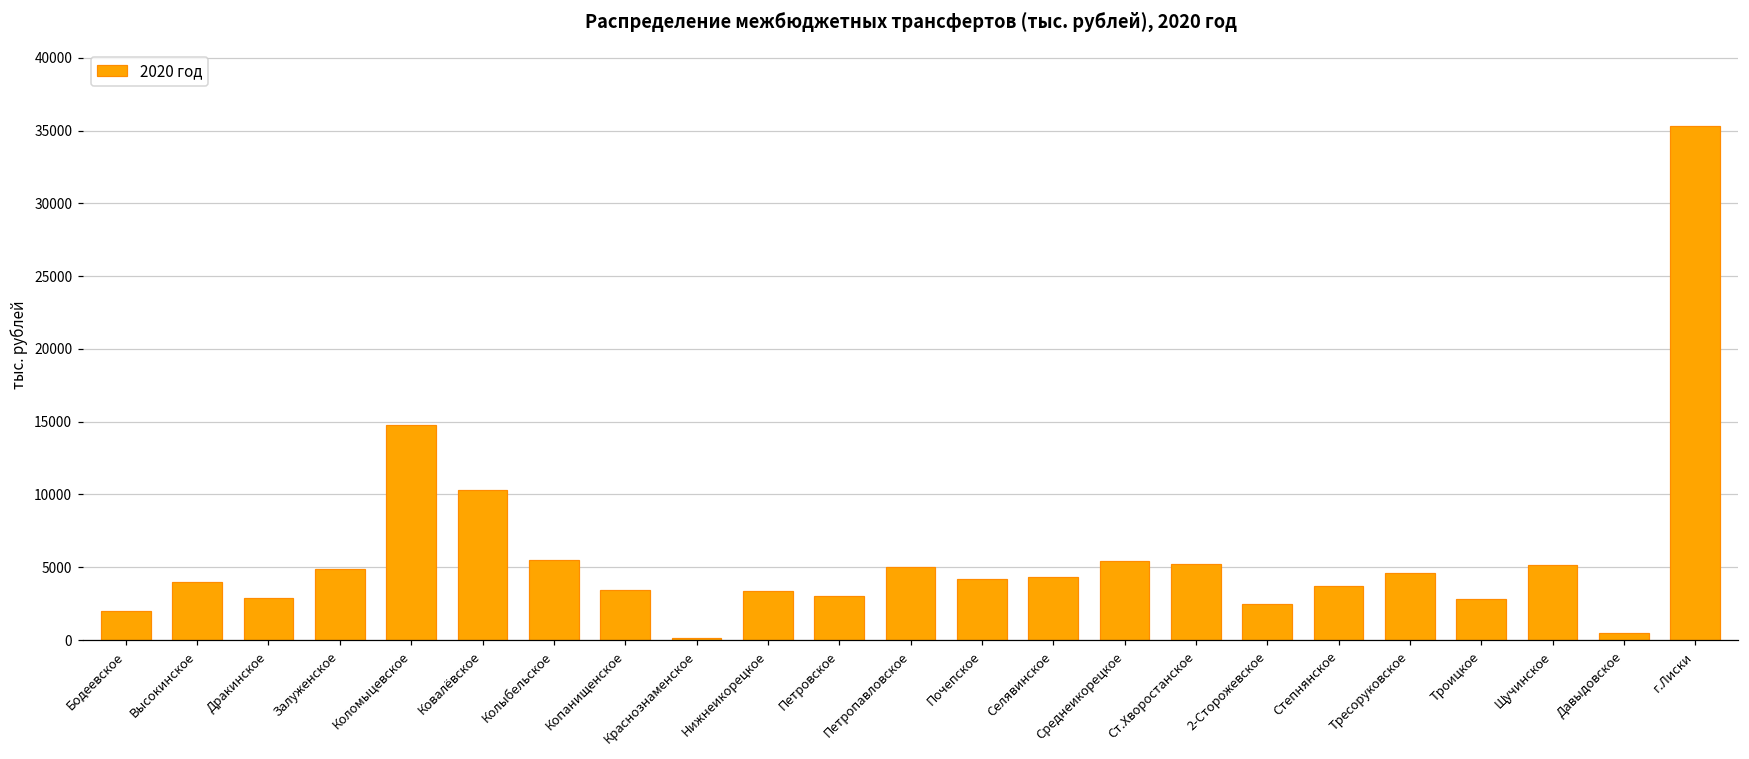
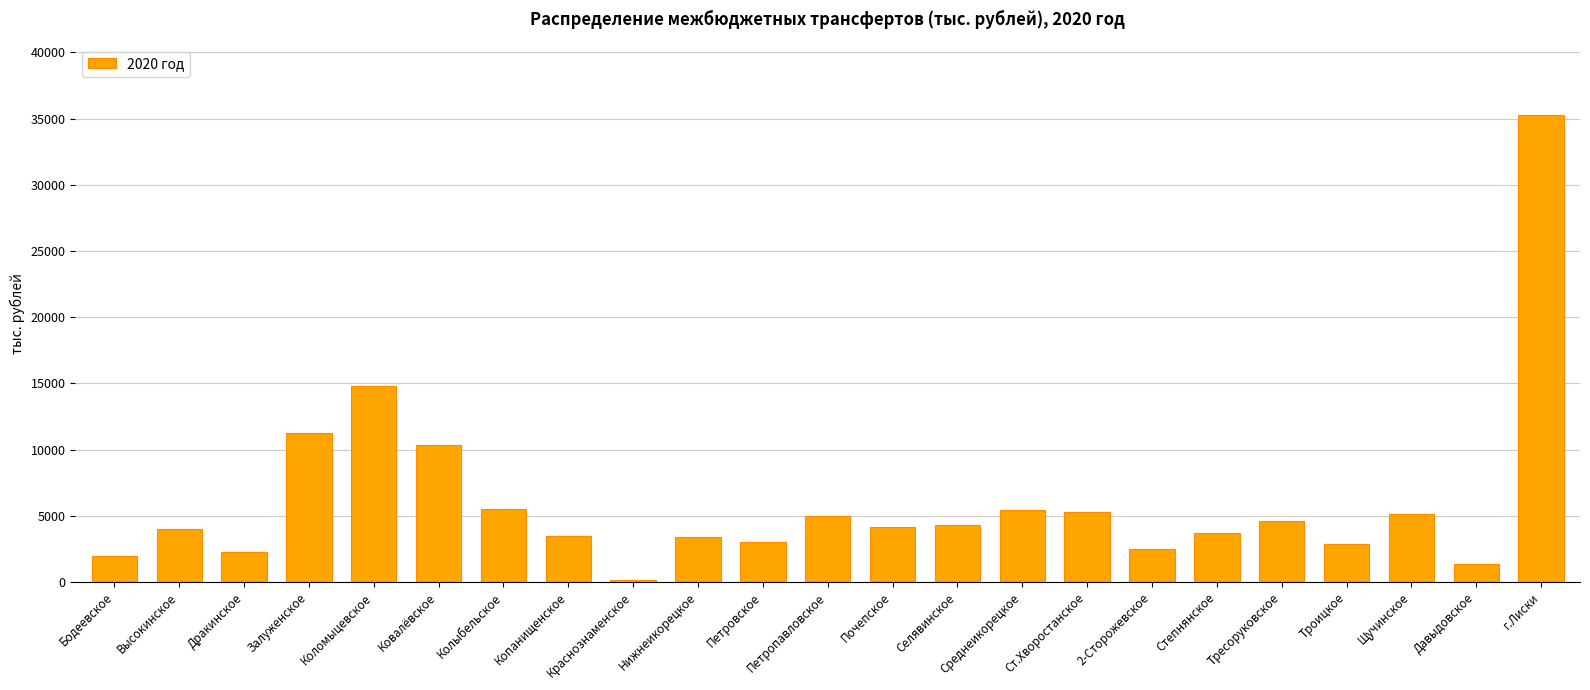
  {
    "Бодеевское": 2000,
    "Высокинское": 4000,
-   "Дракинское": 2900,
-   "Залуженское": 4900,
+   "Дракинское": 2200,
+   "Залуженское": 11300,
    "Коломыцевское": 14800,
    "Ковалёвское": 10300,
    "Колыбельское": 5500,
    "Копанищенское": 3500,
    "Нижнеикорецкое": 3400,
    "Петровское": 3000,
    "Петропавловское": 5000,
    "Почепское": 4200,
    "Селявинское": 4300,
    "Среднеикорецкое": 5400,
    "Ст.Хворостанское": 5200,
    "2-Сторожевское": 2500,
    "Степнянское": 3700,
    "Тресоруковское": 4600,
    "Троицкое": 2800,
    "Щучинское": 5100,
-   "Давыдовское": 500,
+   "Давыдовское": 1400,
    "г.Лиски": 35300
  }
